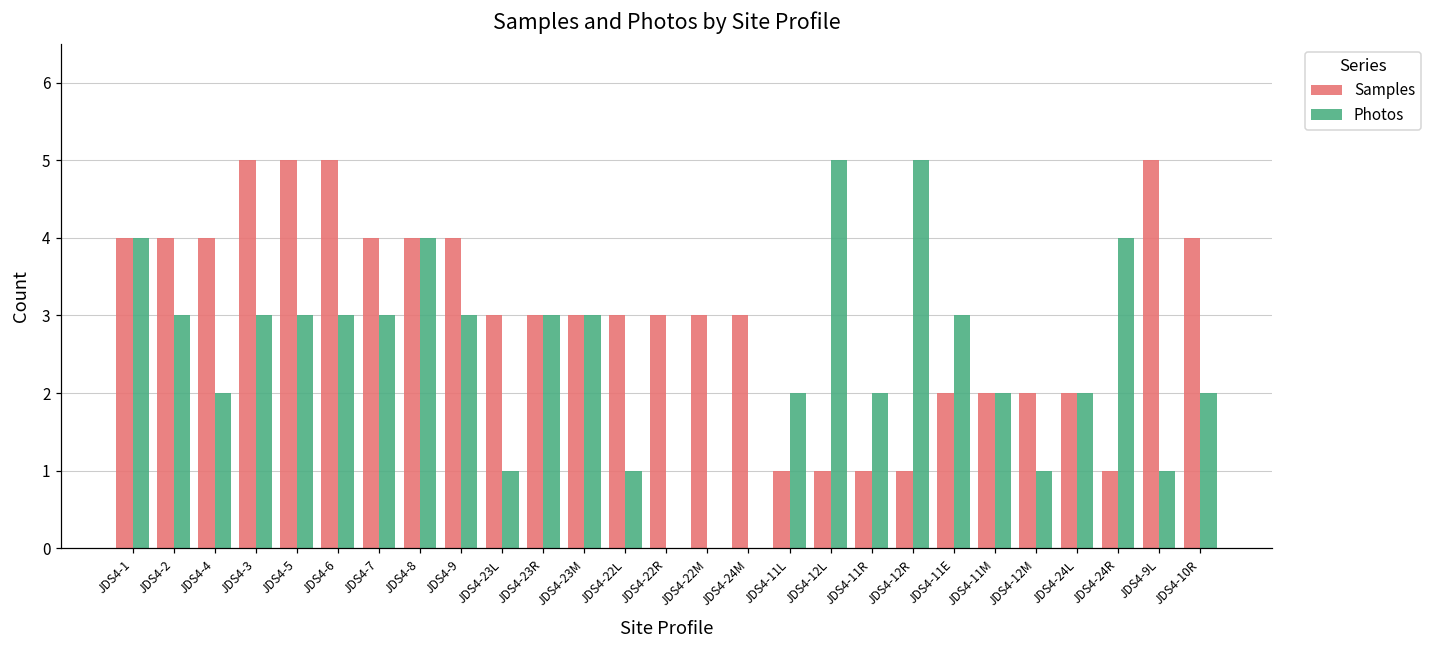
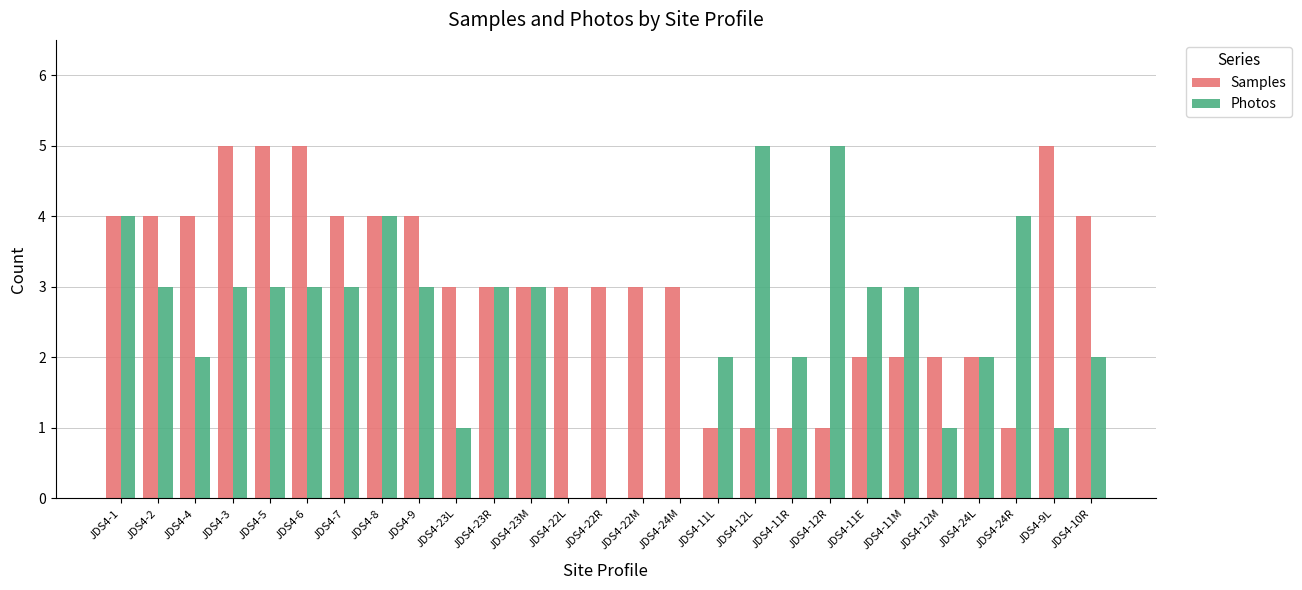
  {
    "Samples": {
      "JDS4-1": 4,
      "JDS4-2": 4,
      "JDS4-4": 4,
      "JDS4-3": 5,
      "JDS4-5": 5,
      "JDS4-6": 5,
      "JDS4-7": 4,
      "JDS4-8": 4,
      "JDS4-9": 4,
      "JDS4-23L": 3,
      "JDS4-23R": 3,
      "JDS4-23M": 3,
      "JDS4-22L": 3,
      "JDS4-22R": 3,
      "JDS4-22M": 3,
      "JDS4-24M": 3,
      "JDS4-11L": 1,
      "JDS4-12L": 1,
      "JDS4-11R": 1,
      "JDS4-12R": 1,
      "JDS4-11E": 2,
      "JDS4-11M": 2,
      "JDS4-12M": 2,
      "JDS4-24L": 2,
      "JDS4-24R": 1,
      "JDS4-9L": 5,
      "JDS4-10R": 4
    },
    "Photos": {
      "JDS4-1": 4,
      "JDS4-2": 3,
      "JDS4-4": 2,
      "JDS4-3": 3,
      "JDS4-5": 3,
      "JDS4-6": 3,
      "JDS4-7": 3,
      "JDS4-8": 4,
      "JDS4-9": 3,
      "JDS4-23L": 1,
      "JDS4-23R": 3,
      "JDS4-23M": 3,
-     "JDS4-22L": 1,
+     "JDS4-22L": 0,
      "JDS4-22R": 0,
      "JDS4-22M": 0,
      "JDS4-24M": 0,
      "JDS4-11L": 2,
      "JDS4-12L": 5,
      "JDS4-11R": 2,
      "JDS4-12R": 5,
      "JDS4-11E": 3,
-     "JDS4-11M": 2,
+     "JDS4-11M": 3,
      "JDS4-12M": 1,
      "JDS4-24L": 2,
      "JDS4-24R": 4,
      "JDS4-9L": 1,
      "JDS4-10R": 2
    }
  }
